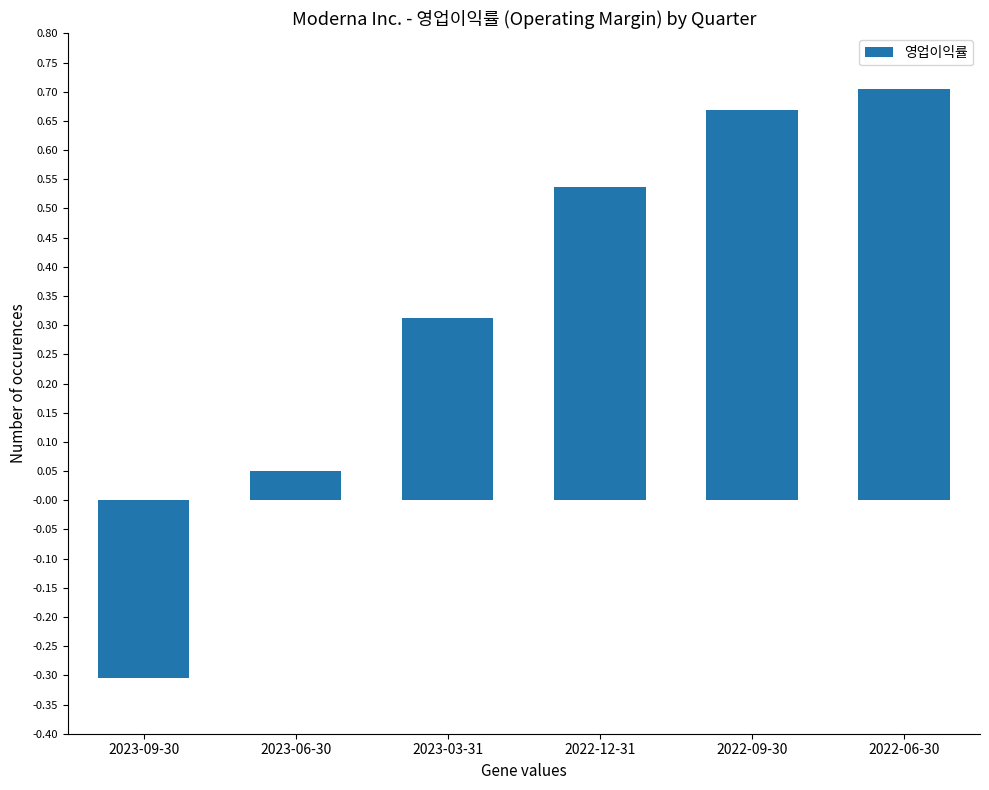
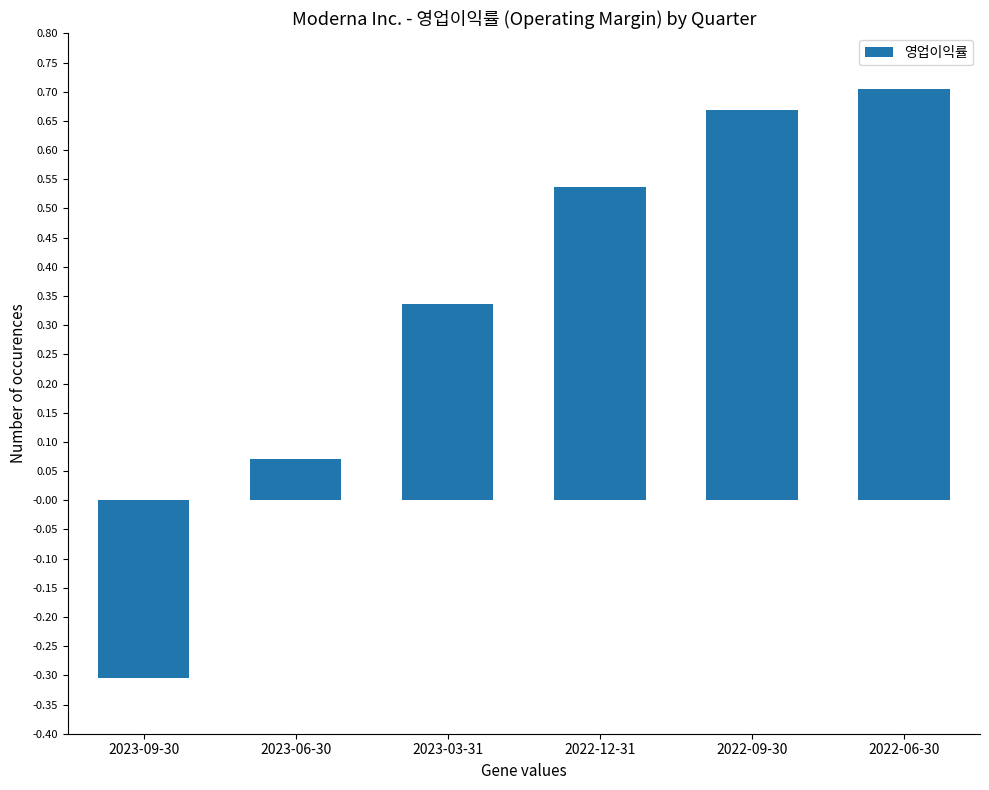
  {
    "2023-09-30": -0.31,
-   "2023-06-30": 0.05,
-   "2023-03-31": 0.31,
+   "2023-06-30": 0.07,
+   "2023-03-31": 0.34,
    "2022-12-31": 0.54,
    "2022-09-30": 0.67,
    "2022-06-30": 0.70
  }
